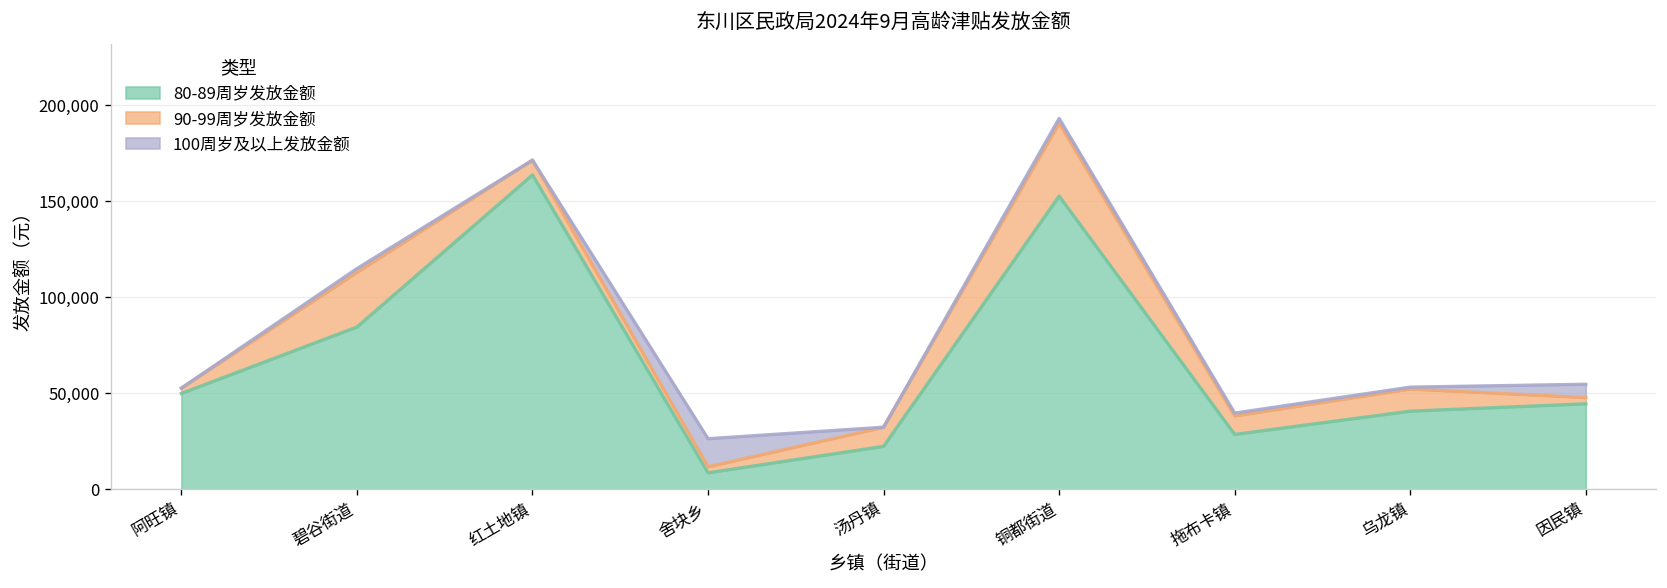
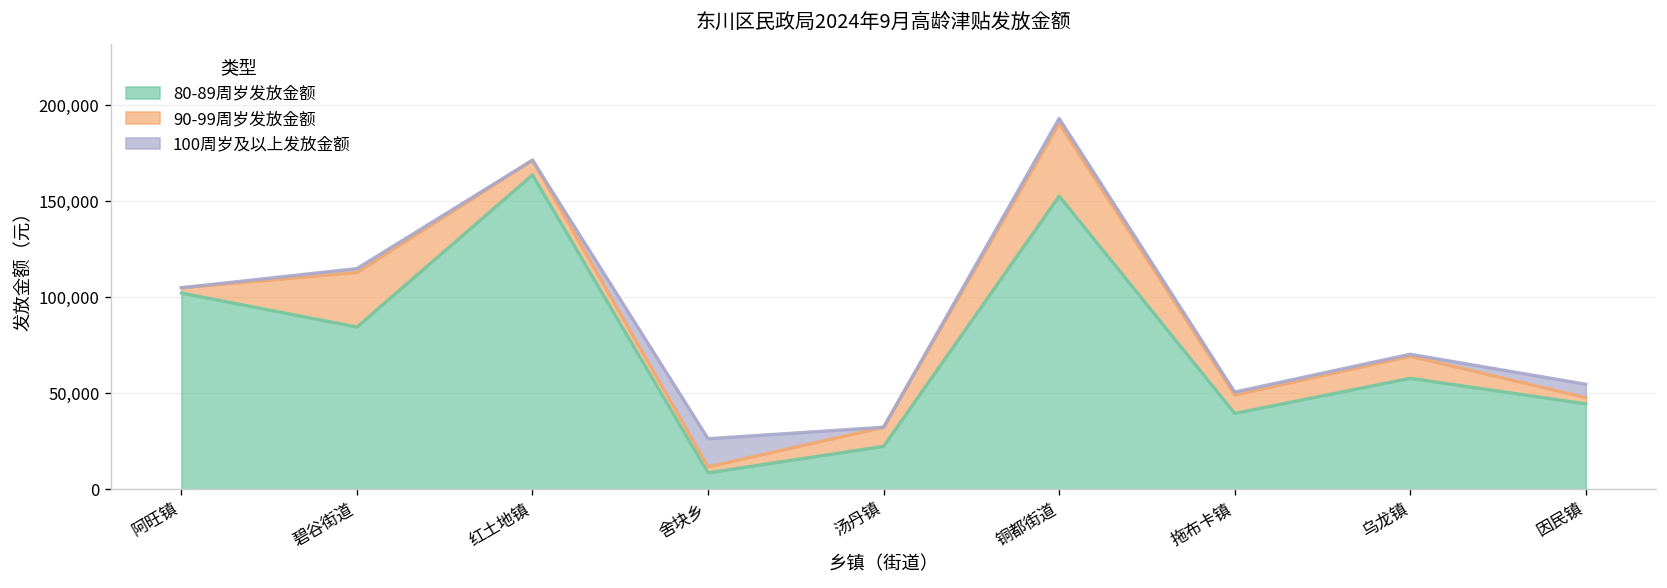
  {
    "80-89周岁发放金额": {
-     "阿旺镇": "50,000",
+     "阿旺镇": "102,000",
      "碧谷街道": "85,000",
      "红土地镇": "164,000",
      "舍块乡": "9,000",
      "汤丹镇": "22,000",
      "铜都街道": "153,000",
-     "拖布卡镇": "29,000",
-     "乌龙镇": "41,000",
+     "拖布卡镇": "40,000",
+     "乌龙镇": "58,000",
      "因民镇": "45,000"
    },
    "90-99周岁发放金额": {
      "碧谷街道": "28,000",
      "舍块乡": "3,000",
      "铜都街道": "38,000",
      "因民镇": "3,000"
    },
    "100周岁及以上发放金额": {
      "碧谷街道": "2,000",
      "舍块乡": "15,000",
      "铜都街道": "3,000",
      "因民镇": "7,000"
    }
  }
